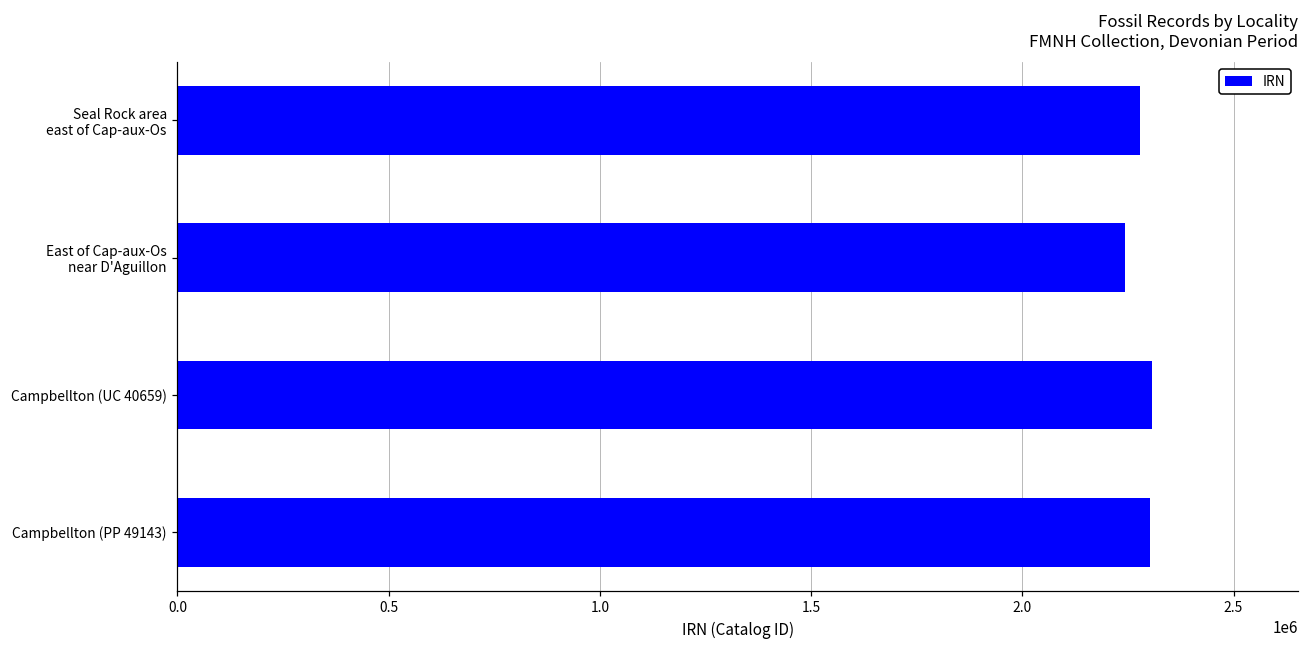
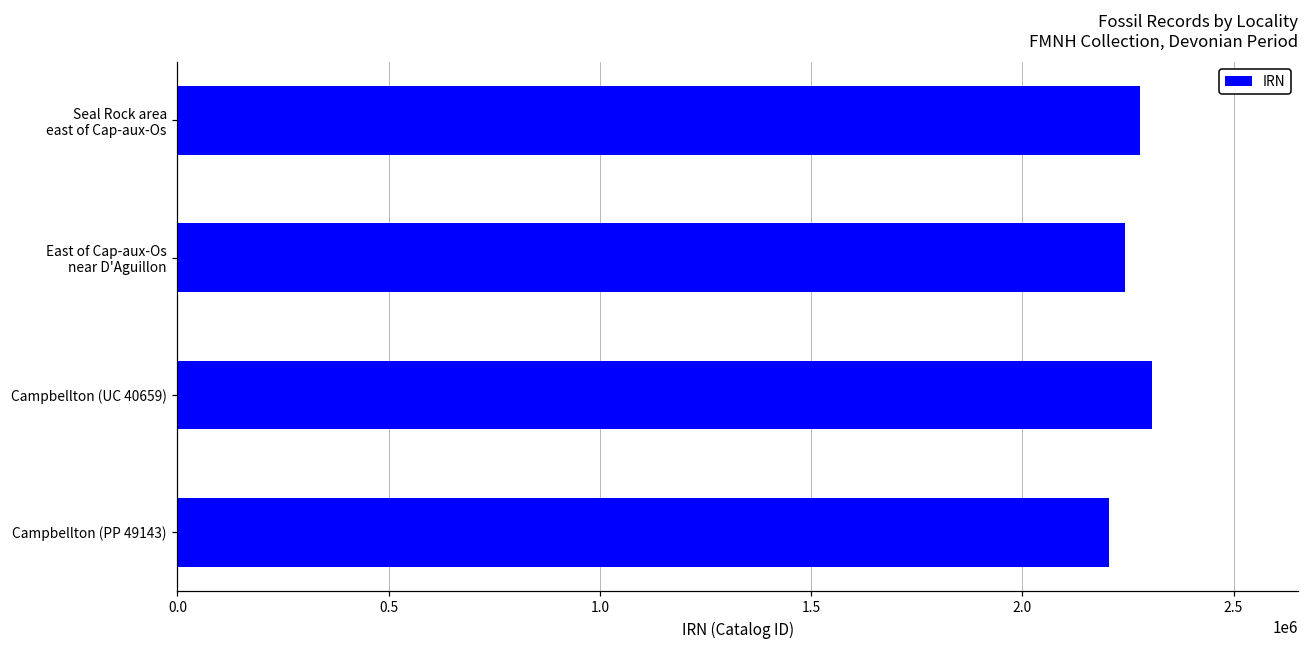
  {
    "Seal Rock area east of Cap-aux-Os": 2280000,
    "East of Cap-aux-Os near D'Aguillon": 2240000,
    "Campbellton (UC 40659)": 2310000,
-   "Campbellton (PP 49143)": 2300000
+   "Campbellton (PP 49143)": 2210000
  }
